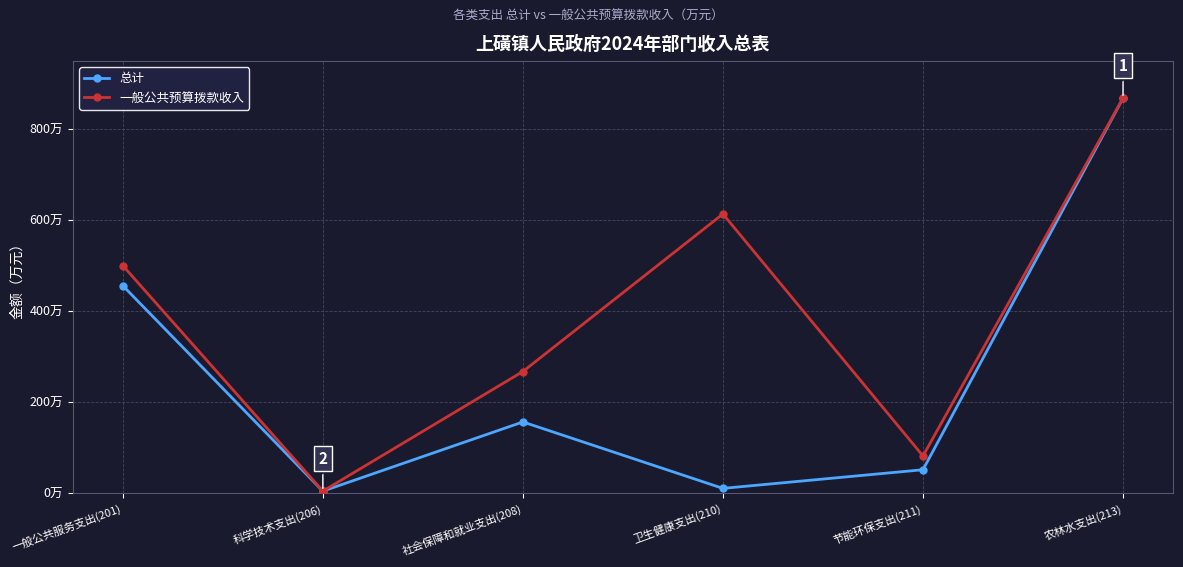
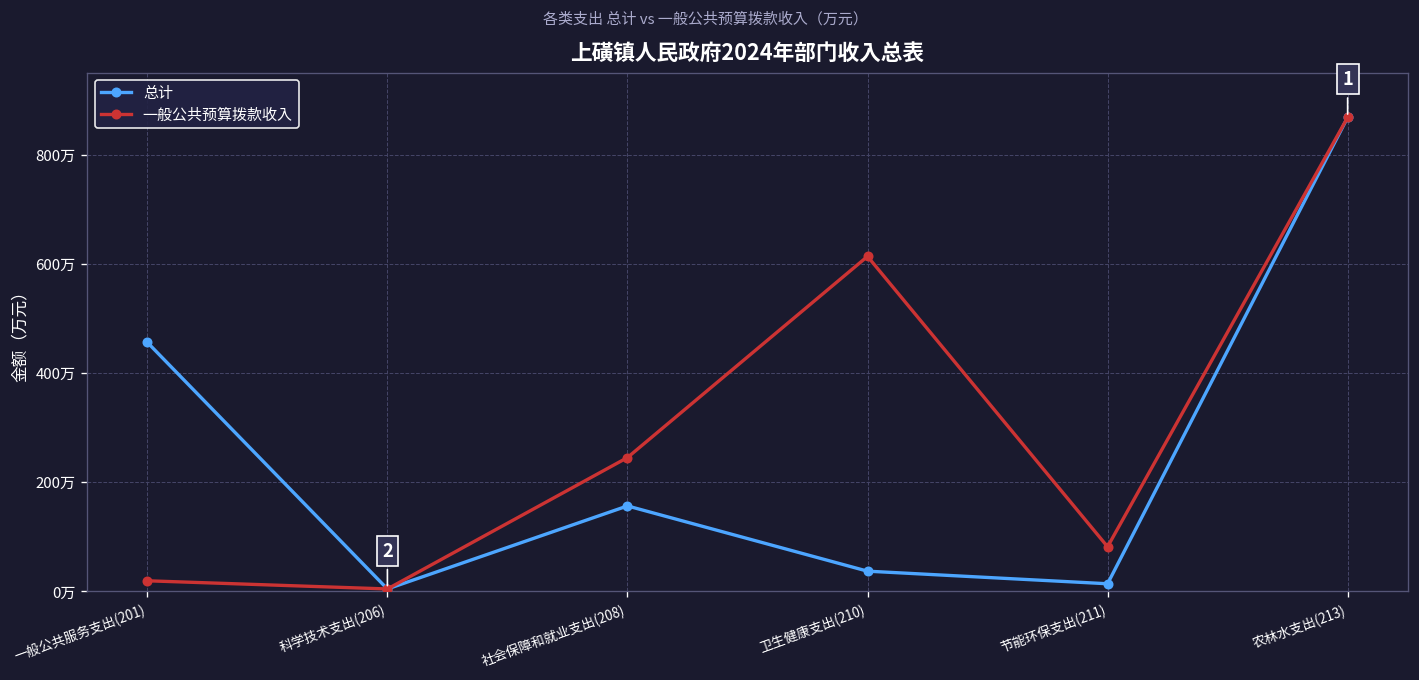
  {
    "总计": {
      "一般公共服务支出(201)": "460万",
      "社会保障和就业支出(208)": "160万",
-     "卫生健康支出(210)": "10万",
-     "节能环保支出(211)": "50万"
+     "卫生健康支出(210)": "40万",
+     "节能环保支出(211)": "10万"
    },
    "一般公共预算拨款收入": {
-     "一般公共服务支出(201)": "500万",
-     "社会保障和就业支出(208)": "270万",
+     "一般公共服务支出(201)": "20万",
+     "社会保障和就业支出(208)": "250万",
      "卫生健康支出(210)": "610万",
      "节能环保支出(211)": "80万"
    }
  }
